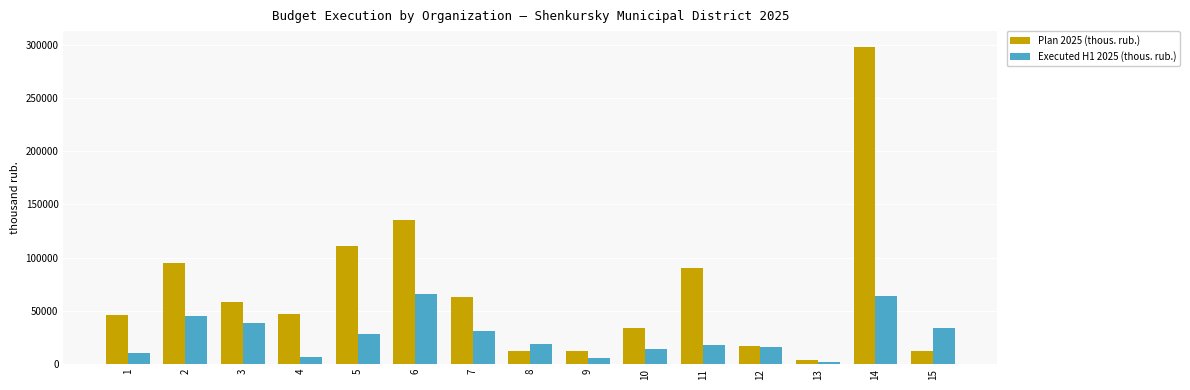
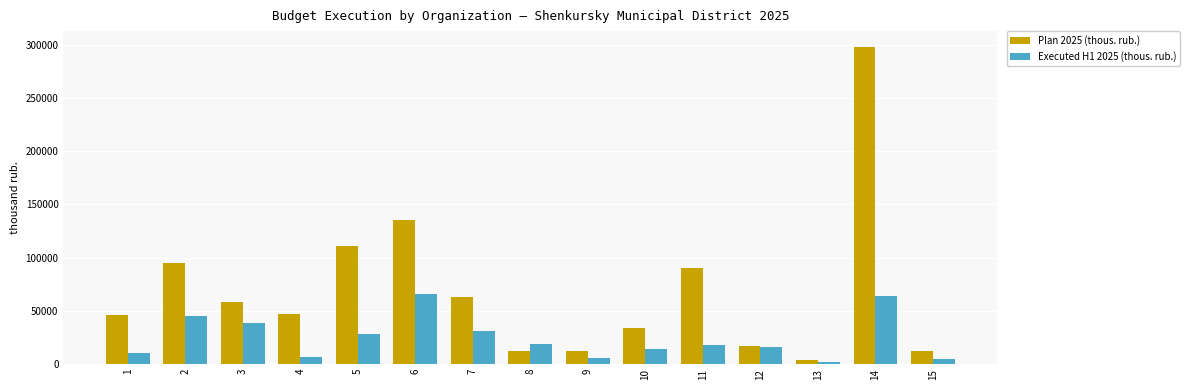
  {
    "Plan 2025 (thous. rub.)": {
      "1": 46000,
      "2": 95000,
      "3": 58000,
      "4": 47000,
      "5": 111000,
      "6": 136000,
      "7": 63000,
      "8": 13000,
      "9": 13000,
      "10": 34000,
      "11": 90000,
      "12": 17000,
      "13": 3000,
      "14": 298000,
      "15": 12000
    },
    "Executed H1 2025 (thous. rub.)": {
      "1": 11000,
      "2": 45000,
      "3": 39000,
      "4": 7000,
      "5": 28000,
      "6": 66000,
      "7": 31000,
      "8": 19000,
      "9": 5000,
      "10": 14000,
      "11": 18000,
      "12": 17000,
      "14": 64000,
-     "15": 34000
+     "15": 5000
    }
  }
